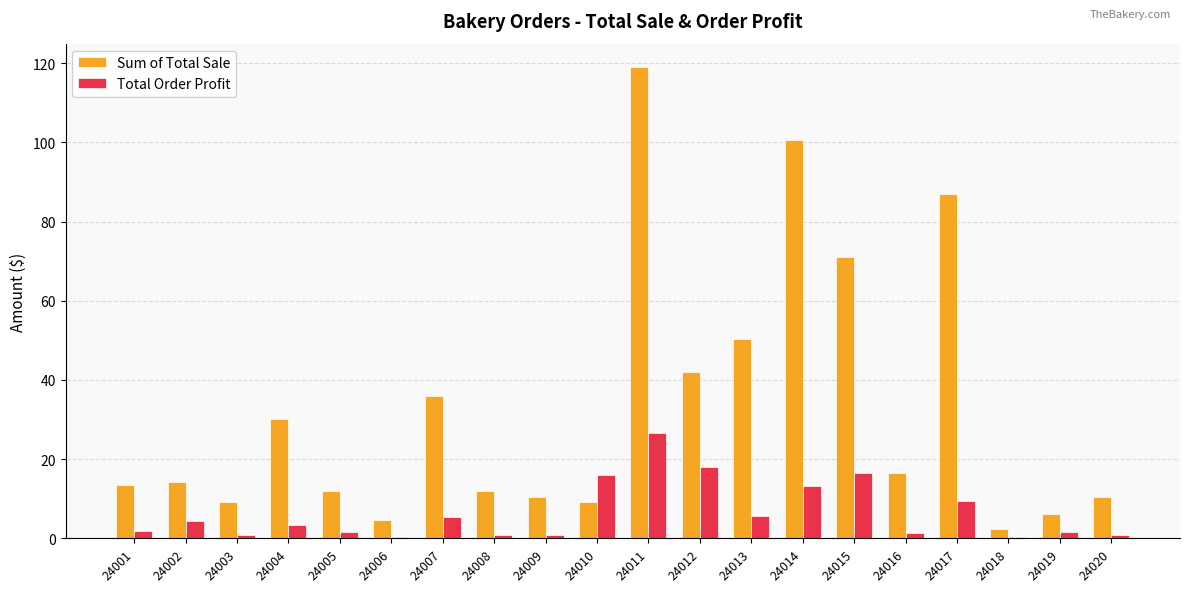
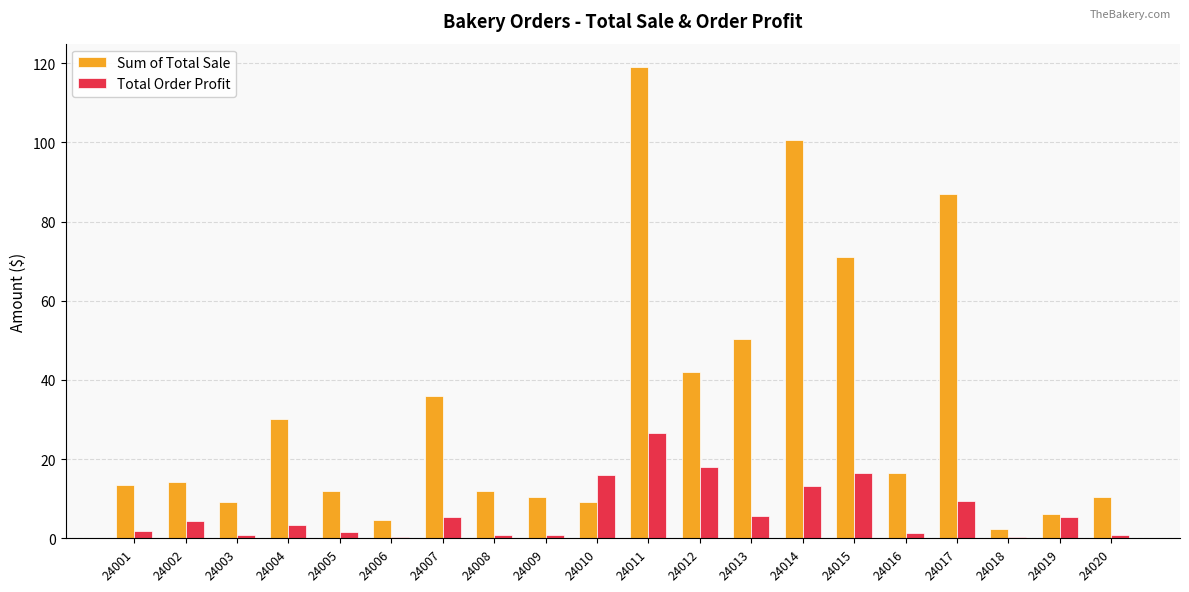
  {
    "Sum of Total Sale": {
      "24001": 14,
      "24002": 14,
      "24003": 9,
      "24004": 30,
      "24005": 12,
      "24006": 5,
      "24007": 36,
      "24008": 12,
      "24009": 11,
      "24010": 9,
      "24011": 119,
      "24012": 42,
      "24013": 50,
      "24014": 101,
      "24015": 71,
      "24016": 17,
      "24017": 87,
      "24018": 2,
      "24019": 6,
      "24020": 11
    },
    "Total Order Profit": {
      "24001": 2,
      "24002": 4,
      "24003": 1,
      "24004": 3,
      "24005": 2,
      "24007": 5,
      "24008": 1,
      "24009": 1,
      "24010": 16,
      "24011": 27,
      "24012": 18,
      "24013": 6,
      "24014": 13,
      "24015": 16,
      "24016": 1,
      "24017": 9,
-     "24019": 2,
+     "24019": 5,
      "24020": 1
    }
  }
